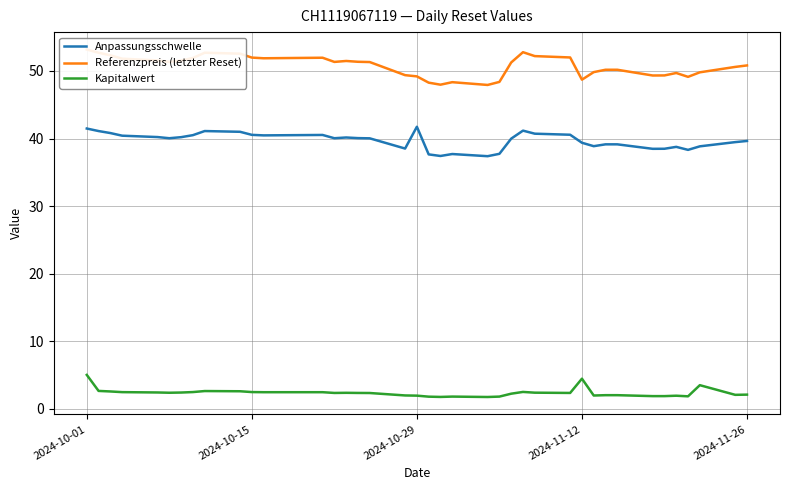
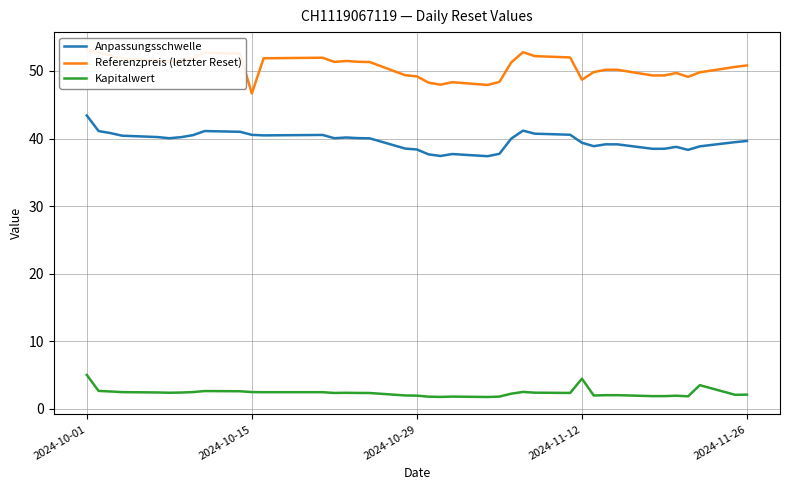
  {
    "Anpassungsschwelle": {
-     "2024-10-01": 41,
+     "2024-10-01": 43,
      "2024-10-15": 41,
-     "2024-10-29": 42,
+     "2024-10-29": 38,
      "2024-11-12": 39,
      "2024-11-26": 40
    },
    "Referenzpreis (letzter Reset)": {
-     "2024-10-15": 52,
+     "2024-10-15": 47,
      "2024-10-29": 49,
      "2024-11-12": 49,
      "2024-11-26": 51
    },
    "Kapitalwert": {
      "2024-10-01": 5,
      "2024-10-15": 2,
      "2024-10-29": 2,
      "2024-11-12": 4,
      "2024-11-26": 2
    }
  }
